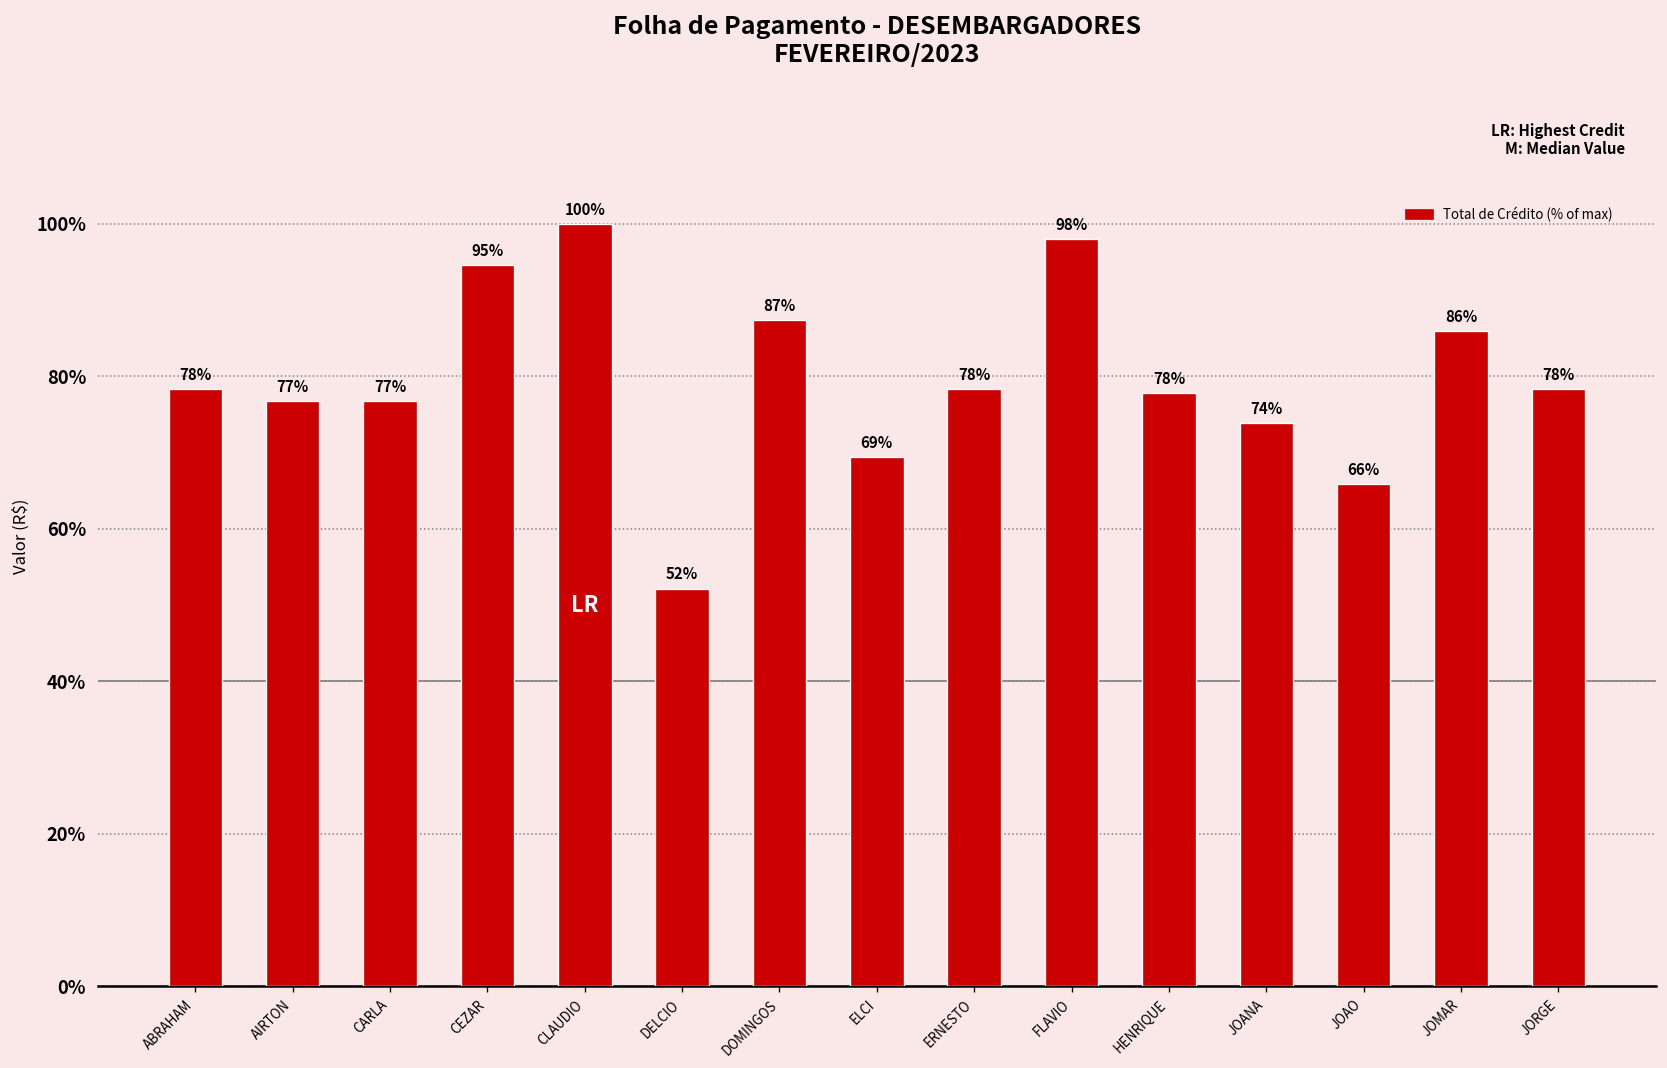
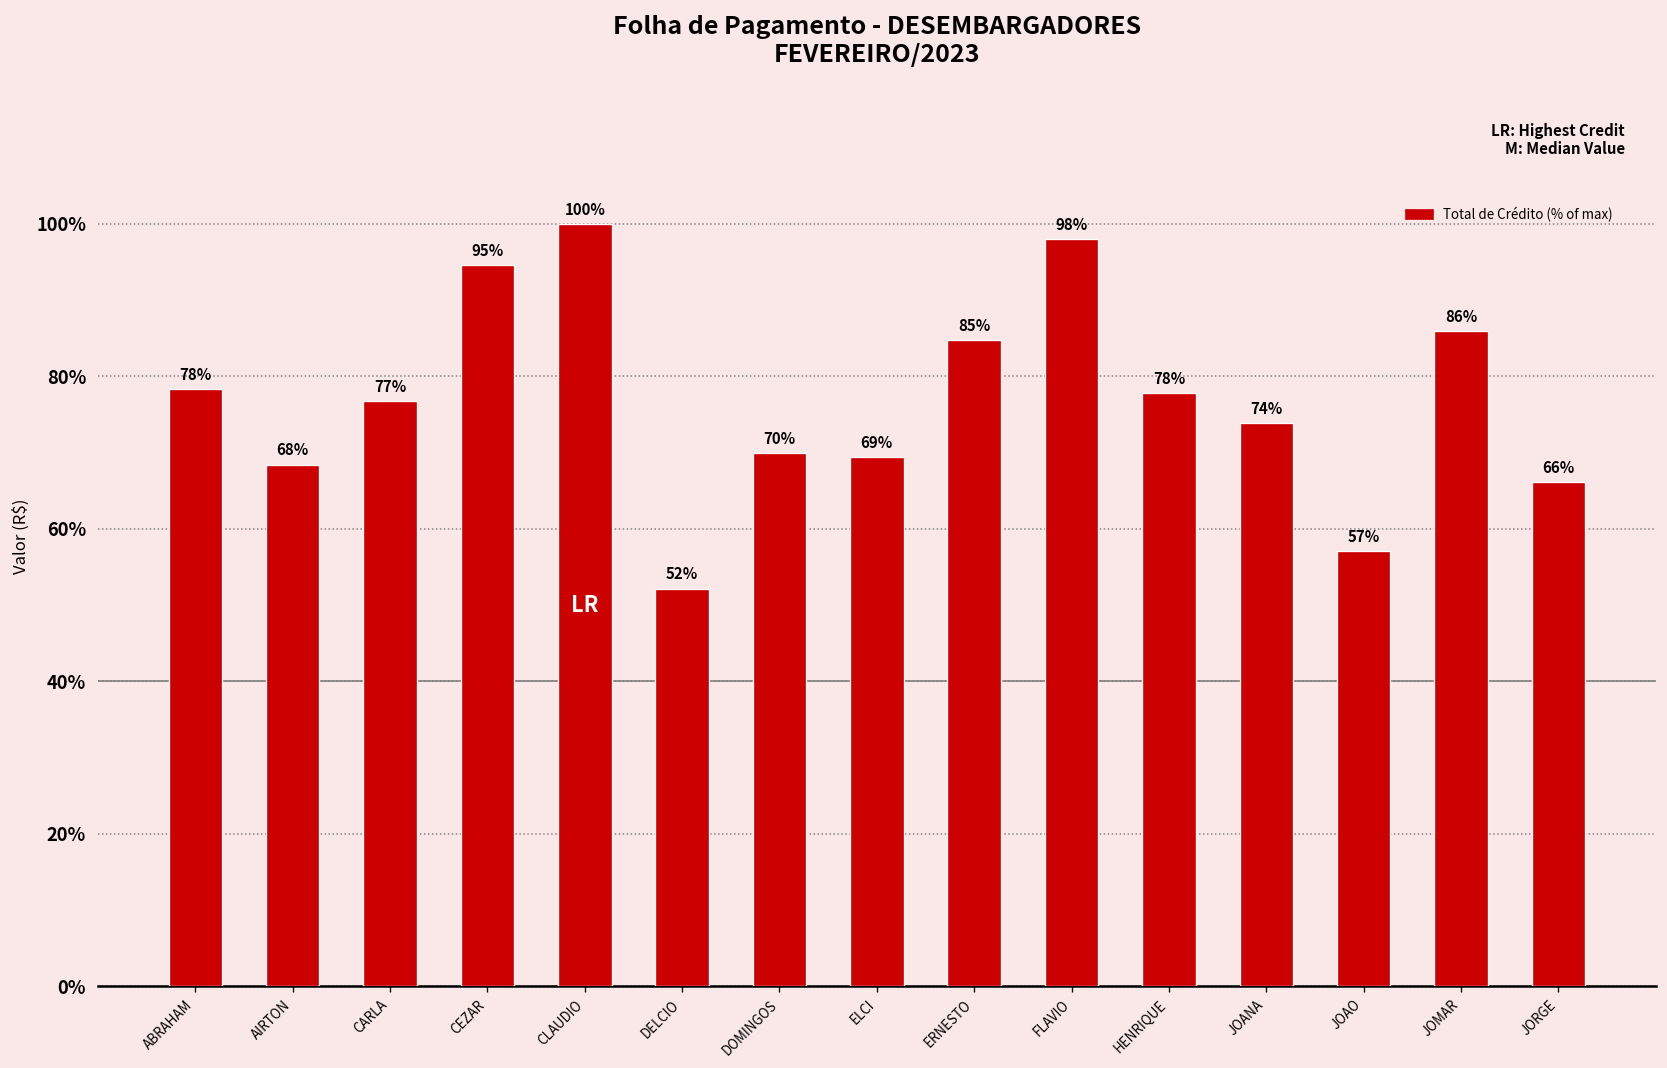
  {
    "ABRAHAM": "78%",
-   "AIRTON": "77%",
+   "AIRTON": "68%",
    "CARLA": "77%",
    "CEZAR": "95%",
    "CLAUDIO": "100%",
    "DELCIO": "52%",
-   "DOMINGOS": "87%",
+   "DOMINGOS": "70%",
    "ELCI": "69%",
-   "ERNESTO": "78%",
+   "ERNESTO": "85%",
    "FLAVIO": "98%",
    "HENRIQUE": "78%",
    "JOANA": "74%",
-   "JOAO": "66%",
+   "JOAO": "57%",
    "JOMAR": "86%",
-   "JORGE": "78%"
+   "JORGE": "66%"
  }
